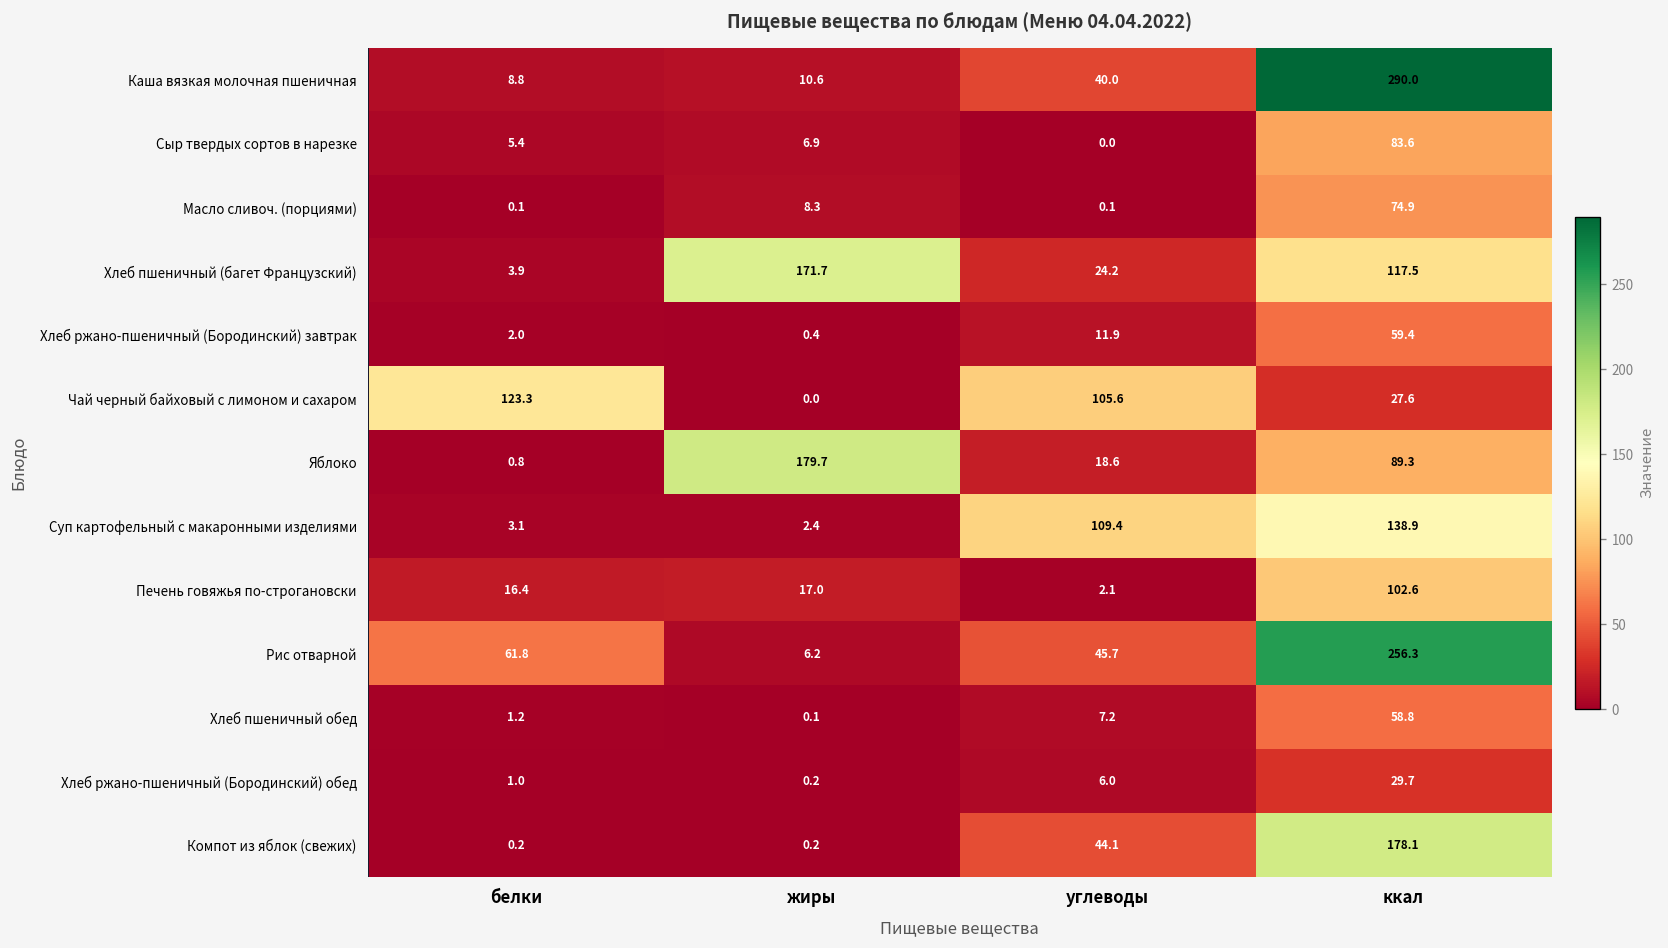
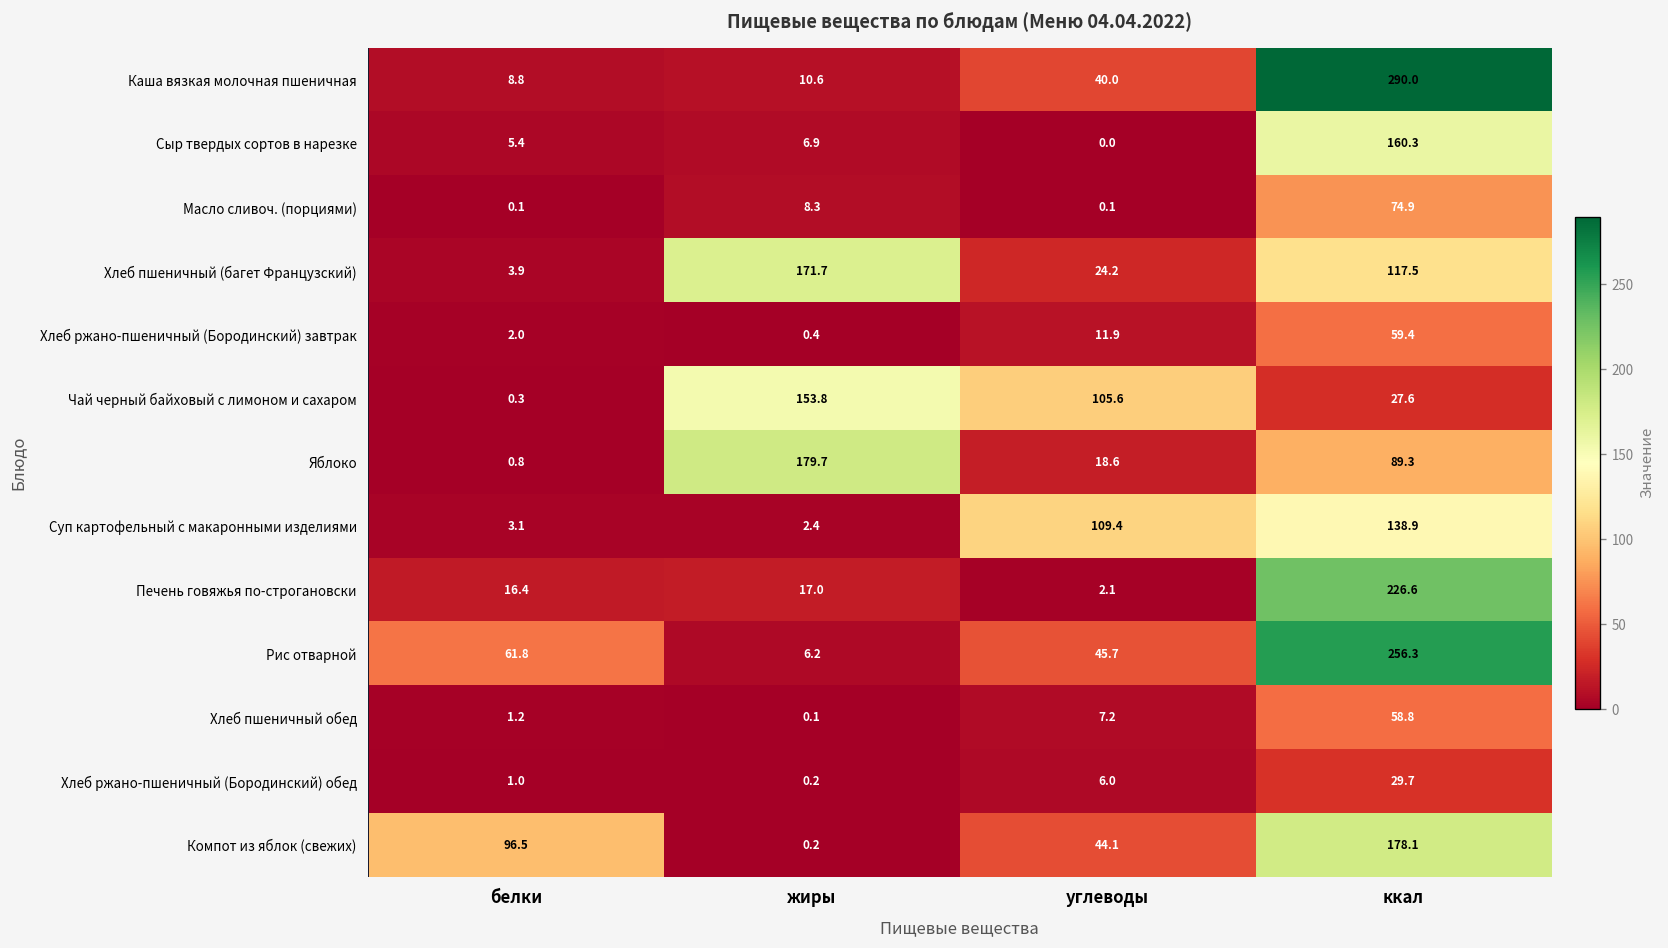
  {
    "Каша вязкая молочная пшеничная": {
      "белки": 8.8,
      "жиры": 10.6,
      "углеводы": 40.0,
      "ккал": 290.0
    },
    "Сыр твердых сортов в нарезке": {
      "белки": 5.4,
      "жиры": 6.9,
      "углеводы": 0.0,
-     "ккал": 83.6
+     "ккал": 160.3
    },
    "Масло сливоч. (порциями)": {
      "белки": 0.1,
      "жиры": 8.3,
      "углеводы": 0.1,
      "ккал": 74.9
    },
    "Хлеб пшеничный (багет Французский)": {
      "белки": 3.9,
      "жиры": 171.7,
      "углеводы": 24.2,
      "ккал": 117.5
    },
    "Хлеб ржано-пшеничный (Бородинский) завтрак": {
      "белки": 2.0,
      "жиры": 0.4,
      "углеводы": 11.9,
      "ккал": 59.4
    },
    "Чай черный байховый с лимоном и сахаром": {
-     "белки": 123.3,
-     "жиры": 0.0,
+     "белки": 0.3,
+     "жиры": 153.8,
      "углеводы": 105.6,
      "ккал": 27.6
    },
    "Яблоко": {
      "белки": 0.8,
      "жиры": 179.7,
      "углеводы": 18.6,
      "ккал": 89.3
    },
    "Суп картофельный с макаронными изделиями": {
      "белки": 3.1,
      "жиры": 2.4,
      "углеводы": 109.4,
      "ккал": 138.9
    },
    "Печень говяжья по-строгановски": {
      "белки": 16.4,
      "жиры": 17.0,
      "углеводы": 2.1,
-     "ккал": 102.6
+     "ккал": 226.6
    },
    "Рис отварной": {
      "белки": 61.8,
      "жиры": 6.2,
      "углеводы": 45.7,
      "ккал": 256.3
    },
    "Хлеб пшеничный обед": {
      "белки": 1.2,
      "жиры": 0.1,
      "углеводы": 7.2,
      "ккал": 58.8
    },
    "Хлеб ржано-пшеничный (Бородинский) обед": {
      "белки": 1.0,
      "жиры": 0.2,
      "углеводы": 6.0,
      "ккал": 29.7
    },
    "Компот из яблок (свежих)": {
-     "белки": 0.2,
+     "белки": 96.5,
      "жиры": 0.2,
      "углеводы": 44.1,
      "ккал": 178.1
    }
  }
